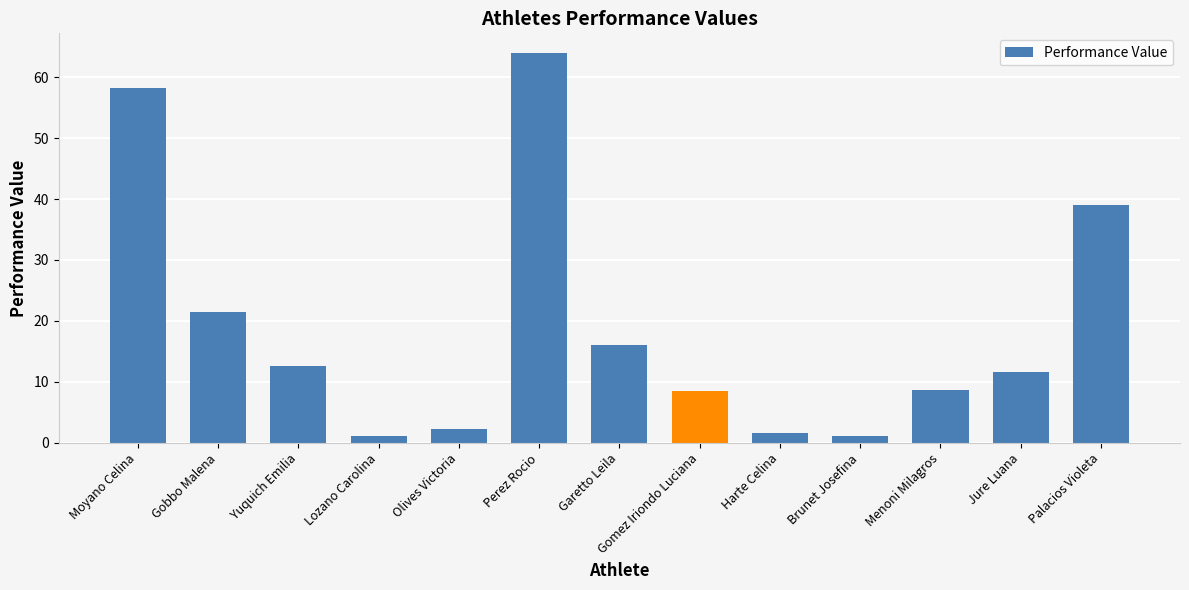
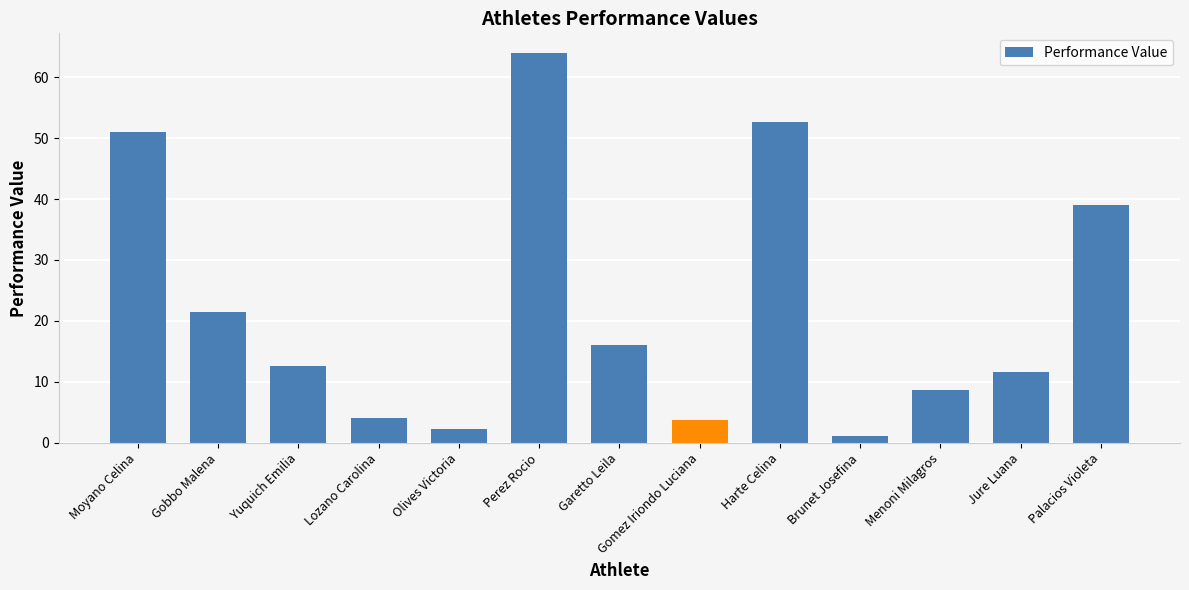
  {
-   "Moyano Celina": 58,
+   "Moyano Celina": 51,
    "Gobbo Malena": 22,
    "Yuquich Emilia": 13,
-   "Lozano Carolina": 1,
+   "Lozano Carolina": 4,
    "Olives Victoria": 2,
    "Perez Rocio": 64,
    "Garetto Leila": 16,
-   "Gomez Iriondo Luciana": 9,
-   "Harte Celina": 2,
+   "Gomez Iriondo Luciana": 4,
+   "Harte Celina": 53,
    "Brunet Josefina": 1,
    "Menoni Milagros": 9,
    "Jure Luana": 12,
    "Palacios Violeta": 39
  }
